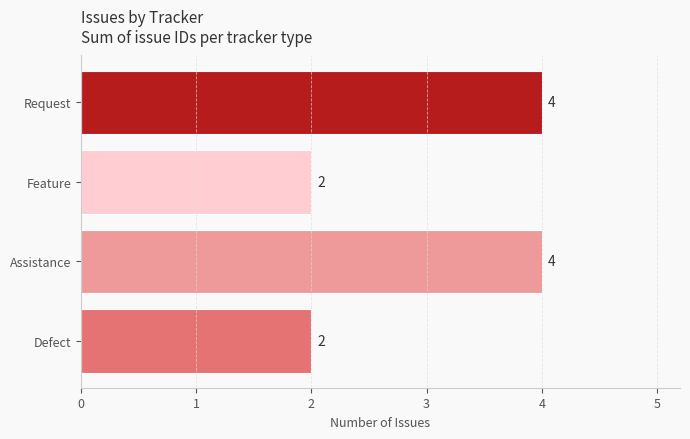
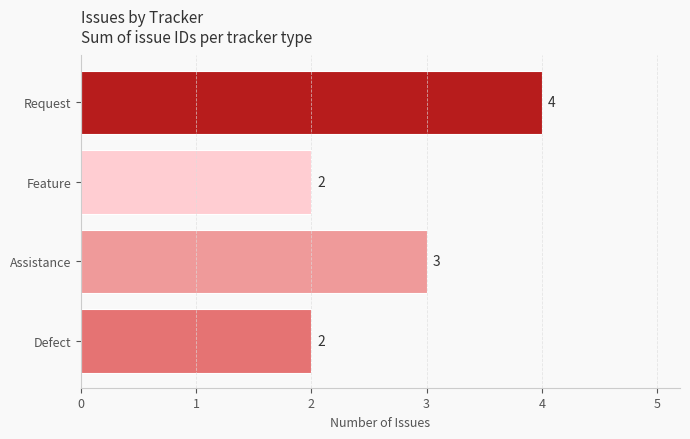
  {
    "Request": 4,
    "Feature": 2,
-   "Assistance": 4,
+   "Assistance": 3,
    "Defect": 2
  }
